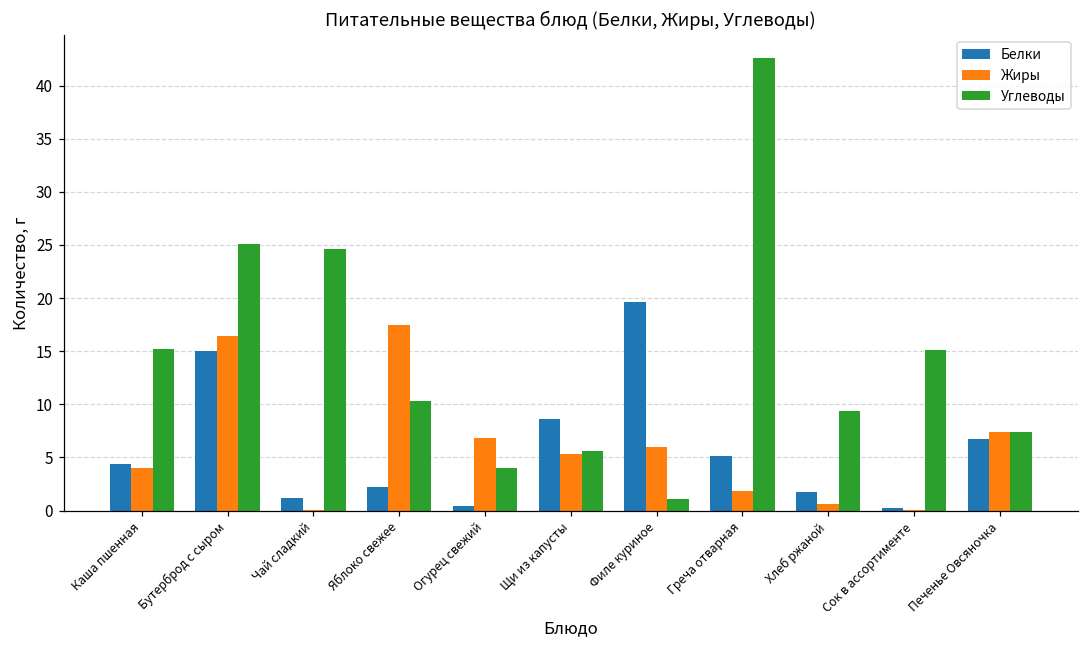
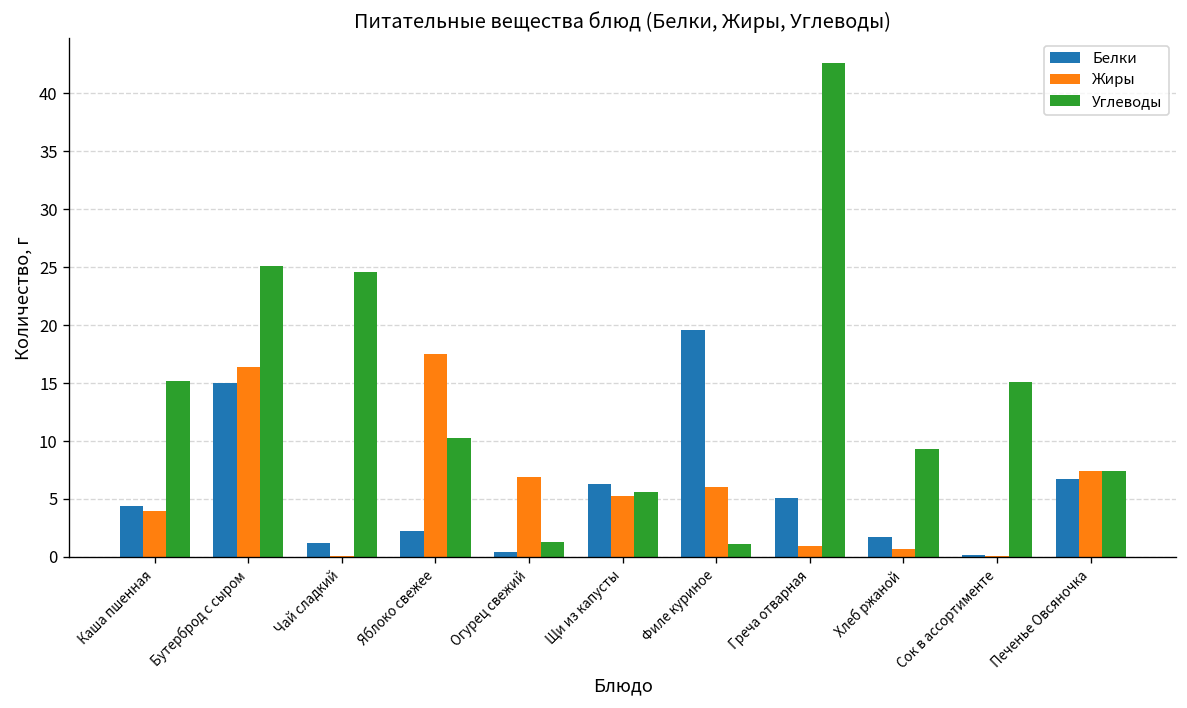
  {
    "Белки": {
      "Каша пшенная": 4,
      "Бутерброд с сыром": 15,
      "Чай сладкий": 1,
      "Яблоко свежее": 2,
      "Огурец свежий": 0,
-     "Щи из капусты": 9,
+     "Щи из капусты": 6,
      "Филе куриное": 20,
      "Греча отварная": 5,
      "Хлеб ржаной": 2,
      "Печенье Овсяночка": 7
    },
    "Жиры": {
      "Каша пшенная": 4,
      "Бутерброд с сыром": 16,
      "Яблоко свежее": 18,
      "Огурец свежий": 7,
      "Щи из капусты": 5,
      "Филе куриное": 6,
-     "Греча отварная": 2,
+     "Греча отварная": 1,
      "Хлеб ржаной": 1,
      "Печенье Овсяночка": 7
    },
    "Углеводы": {
      "Каша пшенная": 15,
      "Бутерброд с сыром": 25,
      "Чай сладкий": 25,
      "Яблоко свежее": 10,
-     "Огурец свежий": 4,
+     "Огурец свежий": 1,
      "Щи из капусты": 6,
      "Филе куриное": 1,
      "Греча отварная": 43,
      "Хлеб ржаной": 9,
      "Сок в ассортименте": 15,
      "Печенье Овсяночка": 7
    }
  }
